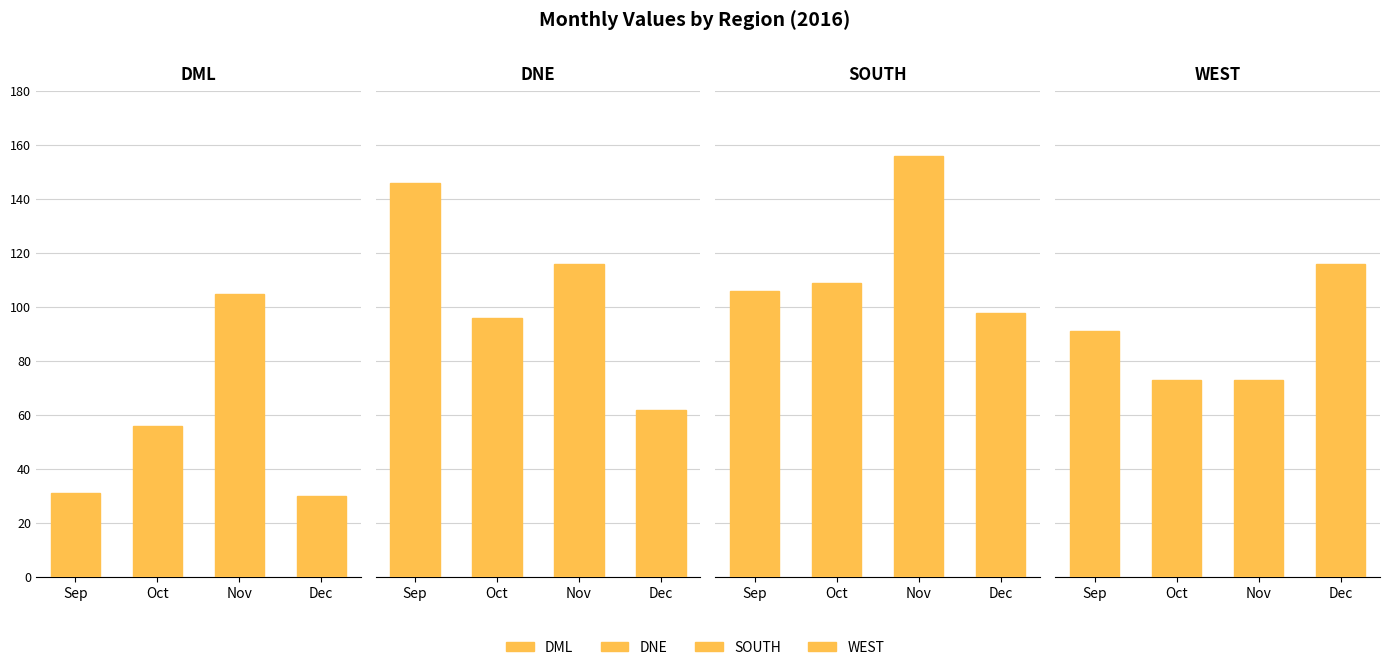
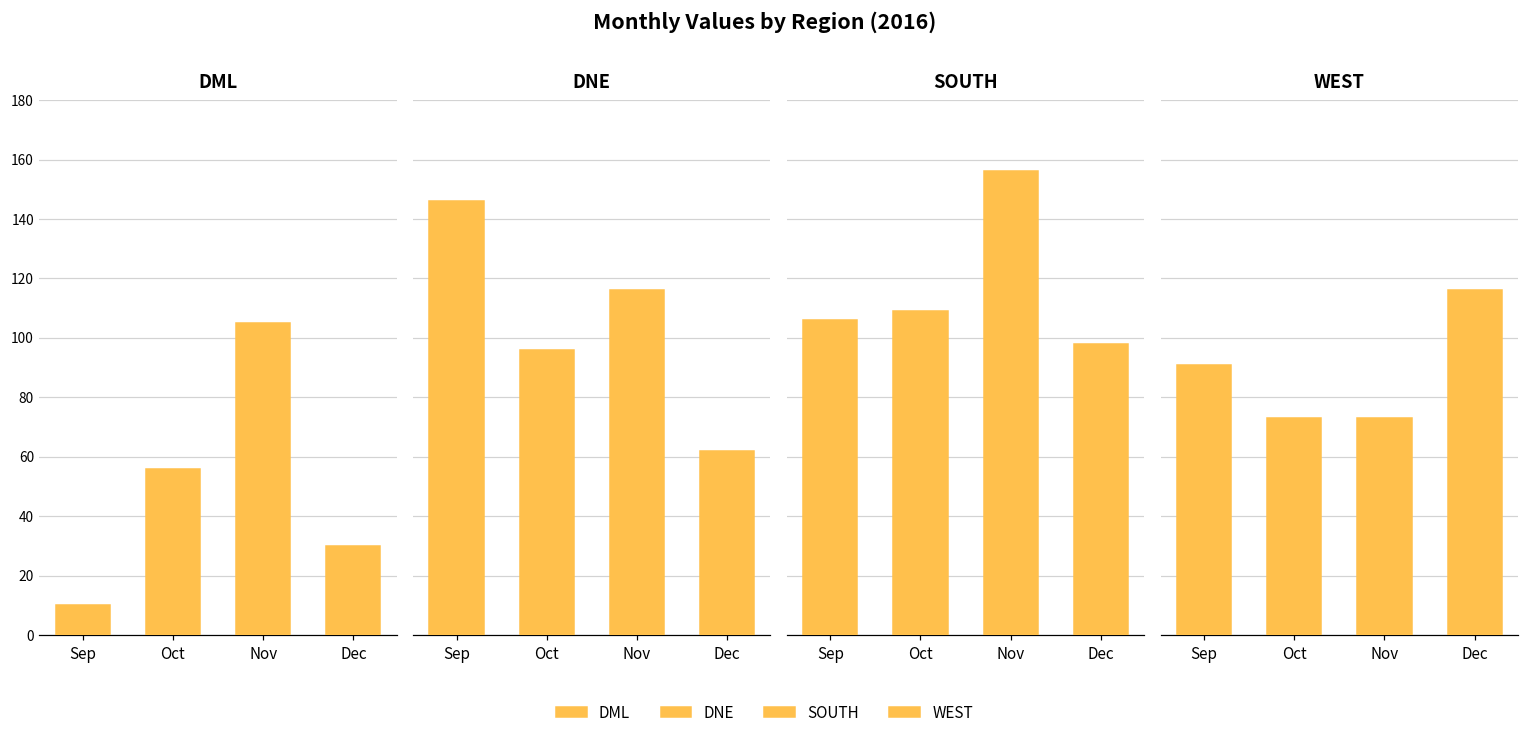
  {
    "DML": {
-     "Sep": 31,
+     "Sep": 10,
      "Oct": 56,
      "Nov": 105,
      "Dec": 30
    }
  }
